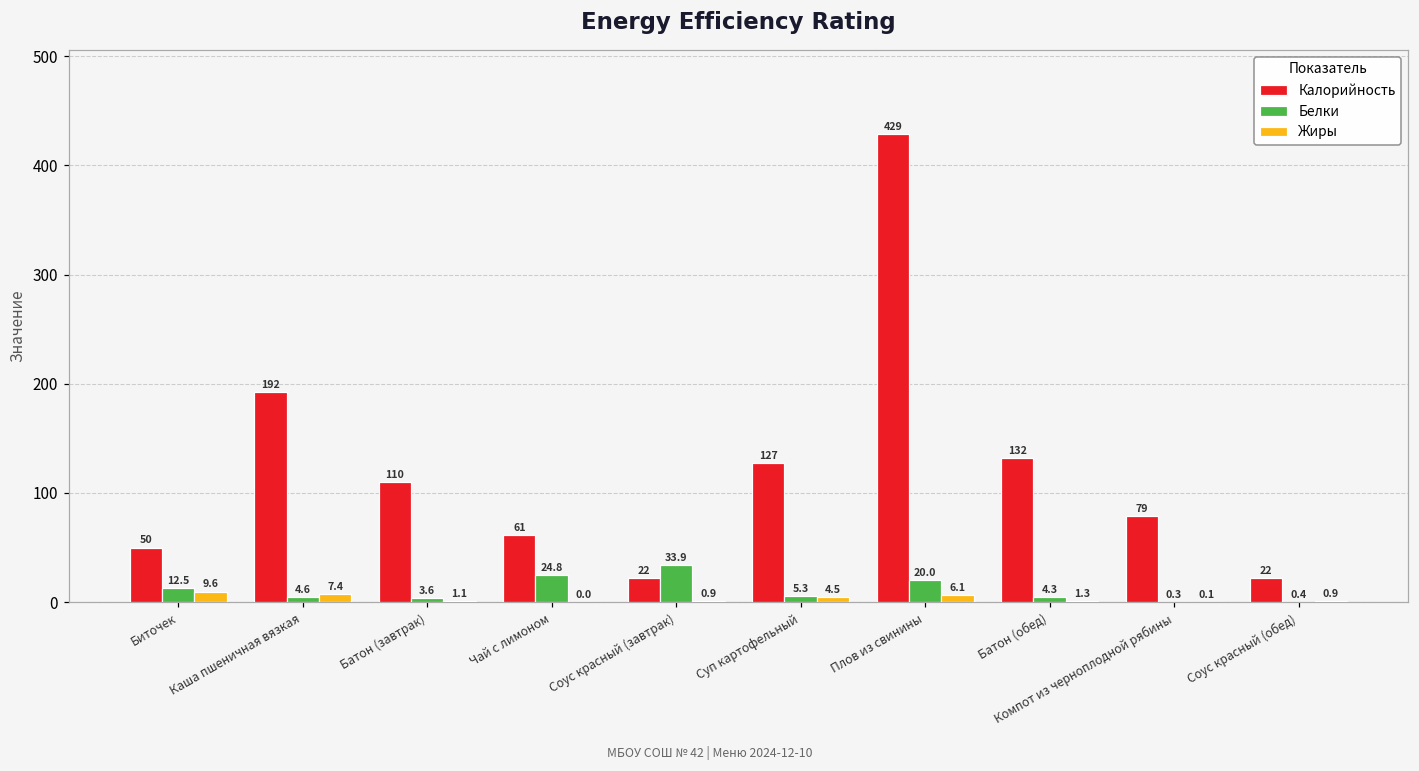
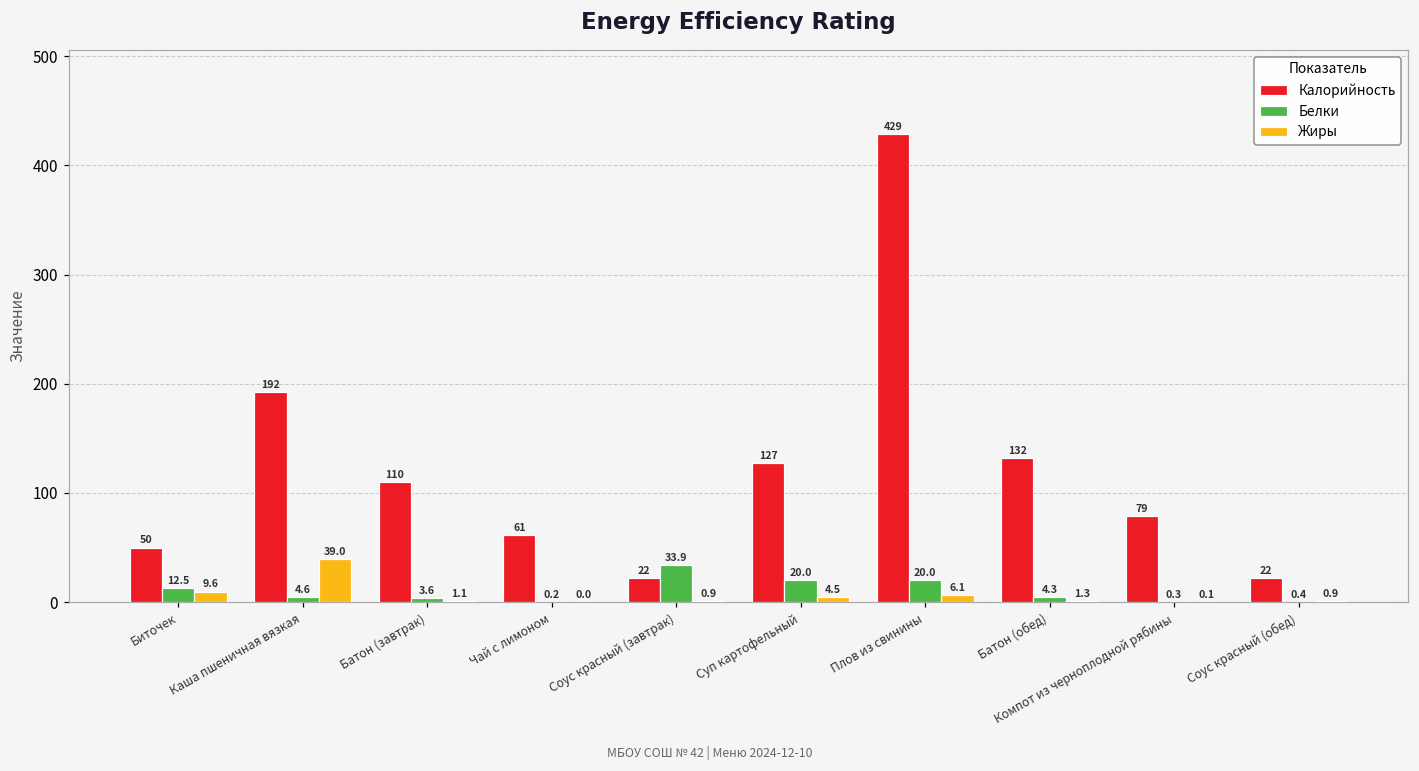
  {
    "Калорийность": {
      "Биточек": 50,
      "Каша пшеничная вязкая": 192,
      "Батон (завтрак)": 110,
      "Чай с лимоном": 61,
      "Соус красный (завтрак)": 22,
      "Суп картофельный": 127,
      "Плов из свинины": 429,
      "Батон (обед)": 132,
      "Компот из черноплодной рябины": 79,
      "Соус красный (обед)": 22
    },
    "Белки": {
      "Биточек": 12.5,
      "Каша пшеничная вязкая": 4.6,
      "Батон (завтрак)": 3.6,
-     "Чай с лимоном": 24.8,
+     "Чай с лимоном": 0.2,
      "Соус красный (завтрак)": 33.9,
-     "Суп картофельный": 5.3,
+     "Суп картофельный": 20.0,
      "Плов из свинины": 20.0,
      "Батон (обед)": 4.3,
      "Компот из черноплодной рябины": 0.3,
      "Соус красный (обед)": 0.4
    },
    "Жиры": {
      "Биточек": 9.6,
-     "Каша пшеничная вязкая": 7.4,
+     "Каша пшеничная вязкая": 39.0,
      "Батон (завтрак)": 1.1,
      "Чай с лимоном": 0.0,
      "Соус красный (завтрак)": 0.9,
      "Суп картофельный": 4.5,
      "Плов из свинины": 6.1,
      "Батон (обед)": 1.3,
      "Компот из черноплодной рябины": 0.1,
      "Соус красный (обед)": 0.9
    }
  }
